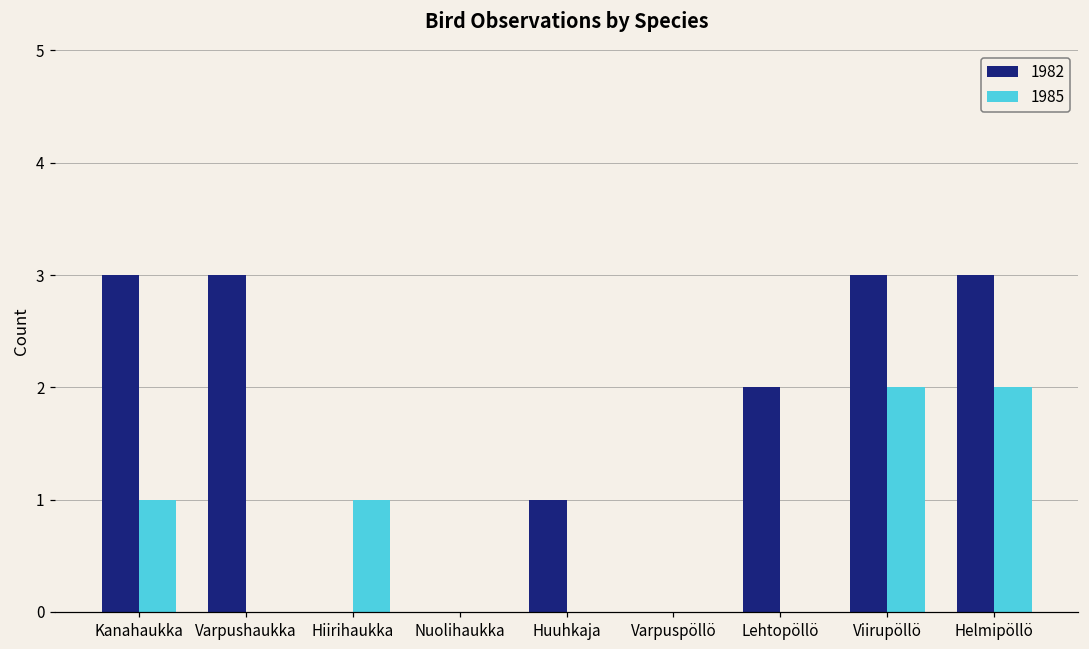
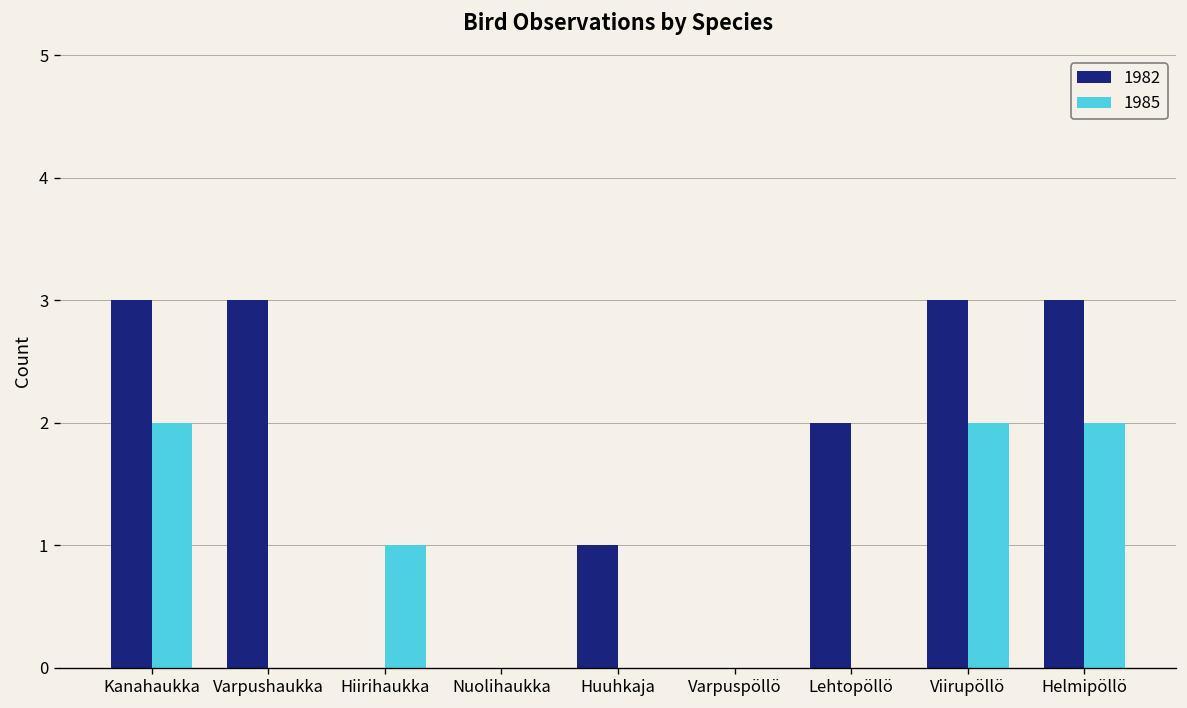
  {
    "1982": {
      "Kanahaukka": 3,
      "Varpushaukka": 3,
      "Hiirihaukka": 0,
      "Nuolihaukka": 0,
      "Huuhkaja": 1,
      "Varpuspöllö": 0,
      "Lehtopöllö": 2,
      "Viirupöllö": 3,
      "Helmipöllö": 3
    },
    "1985": {
-     "Kanahaukka": 1,
+     "Kanahaukka": 2,
      "Varpushaukka": 0,
      "Hiirihaukka": 1,
      "Nuolihaukka": 0,
      "Huuhkaja": 0,
      "Varpuspöllö": 0,
      "Lehtopöllö": 0,
      "Viirupöllö": 2,
      "Helmipöllö": 2
    }
  }
